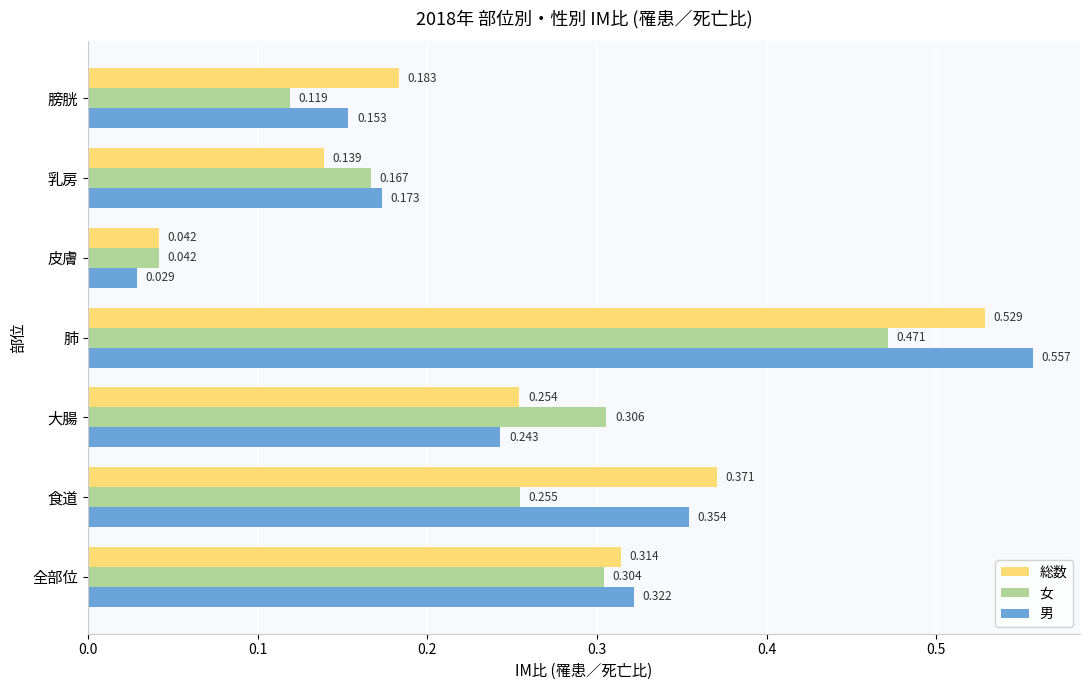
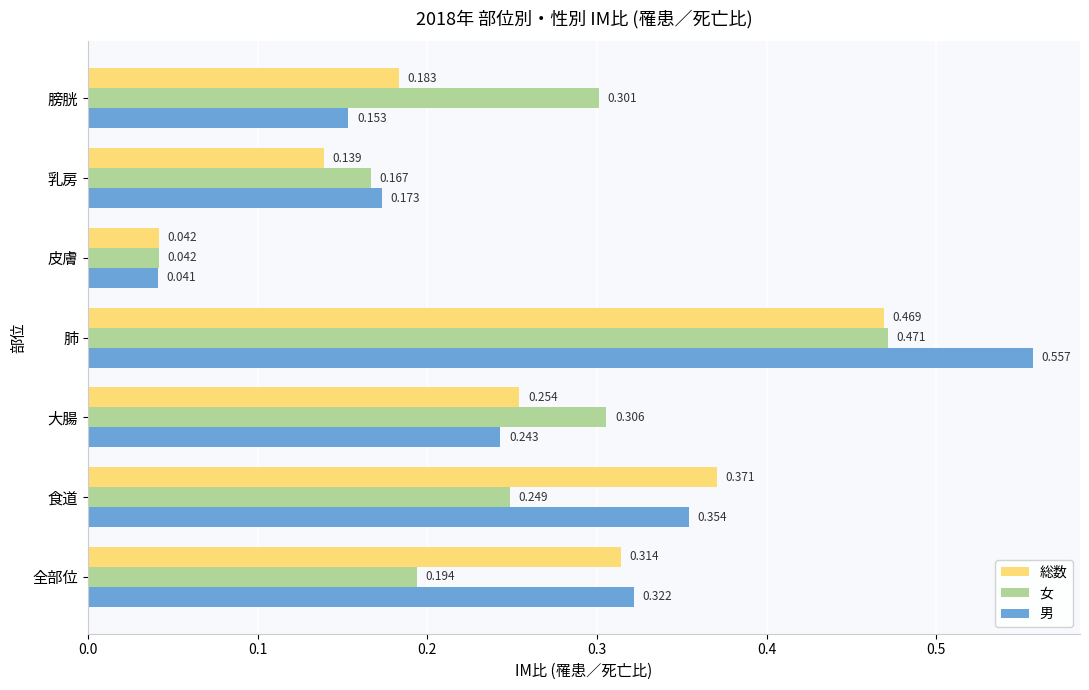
  {
    "総数": {
      "膀胱": 0.183,
      "乳房": 0.139,
      "皮膚": 0.042,
-     "肺": 0.529,
+     "肺": 0.469,
      "大腸": 0.254,
      "食道": 0.371,
      "全部位": 0.314
    },
    "女": {
-     "膀胱": 0.119,
+     "膀胱": 0.301,
      "乳房": 0.167,
      "皮膚": 0.042,
      "肺": 0.471,
      "大腸": 0.306,
-     "食道": 0.255,
-     "全部位": 0.304
+     "食道": 0.249,
+     "全部位": 0.194
    },
    "男": {
      "膀胱": 0.153,
      "乳房": 0.173,
-     "皮膚": 0.029,
+     "皮膚": 0.041,
      "肺": 0.557,
      "大腸": 0.243,
      "食道": 0.354,
      "全部位": 0.322
    }
  }
